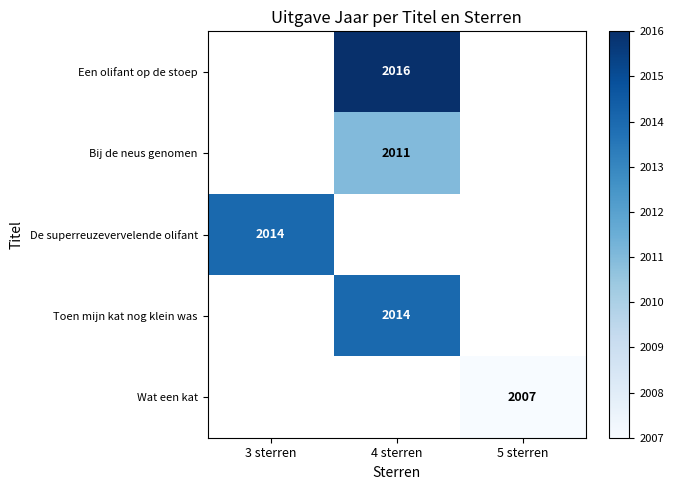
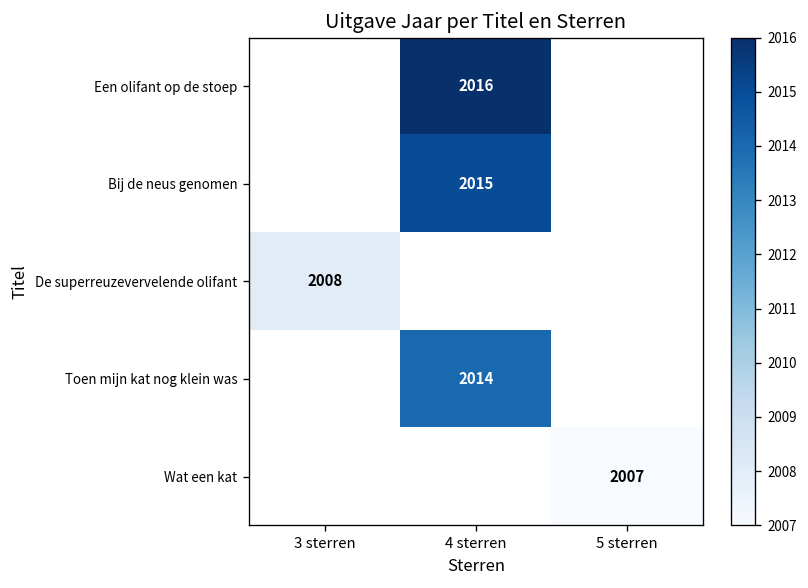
  {
    "Een olifant op de stoep": {
      "4 sterren": 2016
    },
    "Bij de neus genomen": {
-     "4 sterren": 2011
+     "4 sterren": 2015
    },
    "De superreuzevervelende olifant": {
-     "3 sterren": 2014
+     "3 sterren": 2008
    },
    "Toen mijn kat nog klein was": {
      "4 sterren": 2014
    },
    "Wat een kat": {
      "5 sterren": 2007
    }
  }
